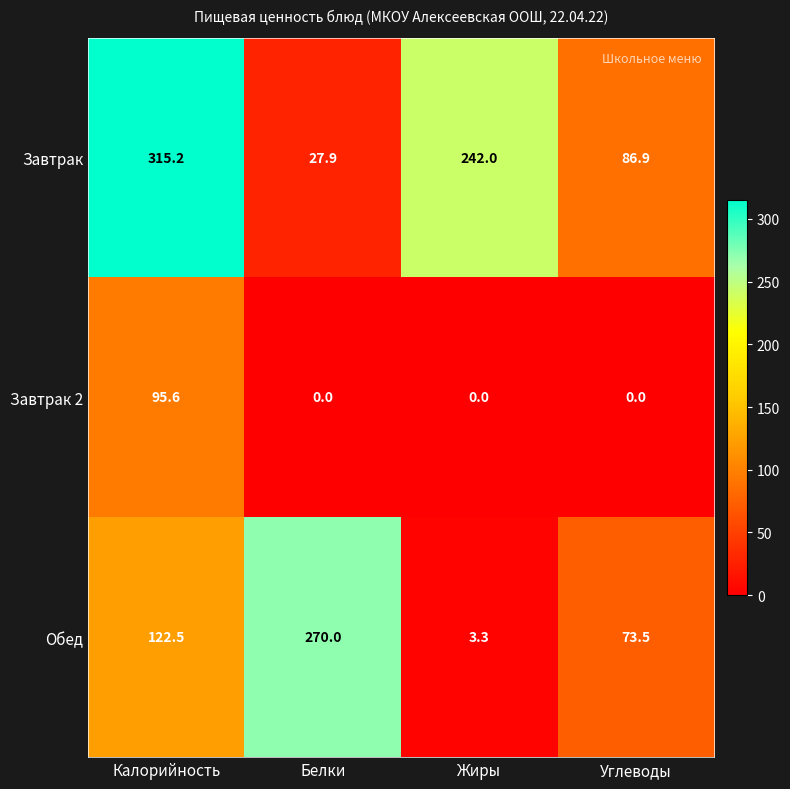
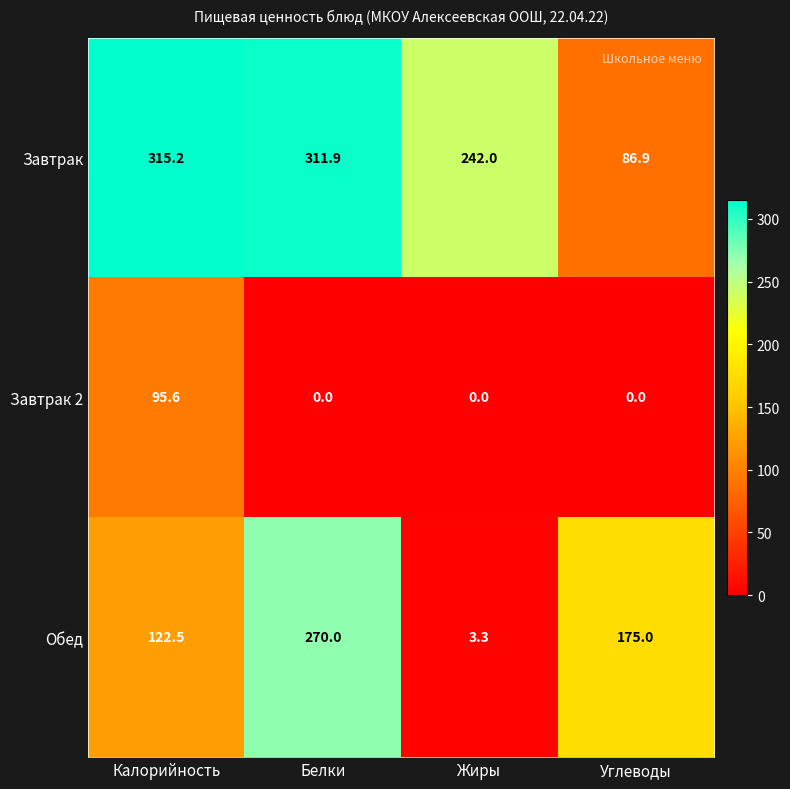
  {
    "Завтрак": {
      "Калорийность": 315.2,
-     "Белки": 27.9,
+     "Белки": 311.9,
      "Жиры": 242.0
    },
    "Завтрак 2": {
      "Калорийность": 95.6,
      "Белки": 0.0,
      "Жиры": 0.0,
      "Углеводы": 0.0
    },
    "Обед": {
      "Калорийность": 122.5,
      "Белки": 270.0,
      "Жиры": 3.3,
-     "Углеводы": 73.5
+     "Углеводы": 175.0
    }
  }
